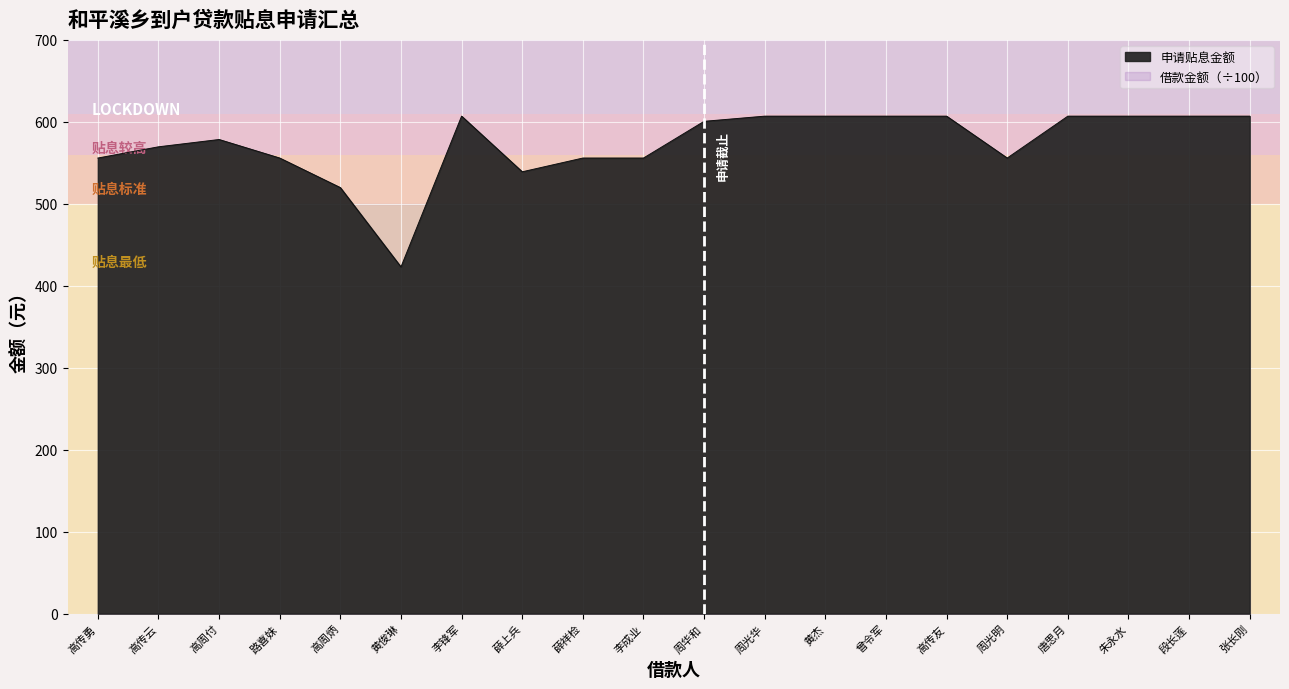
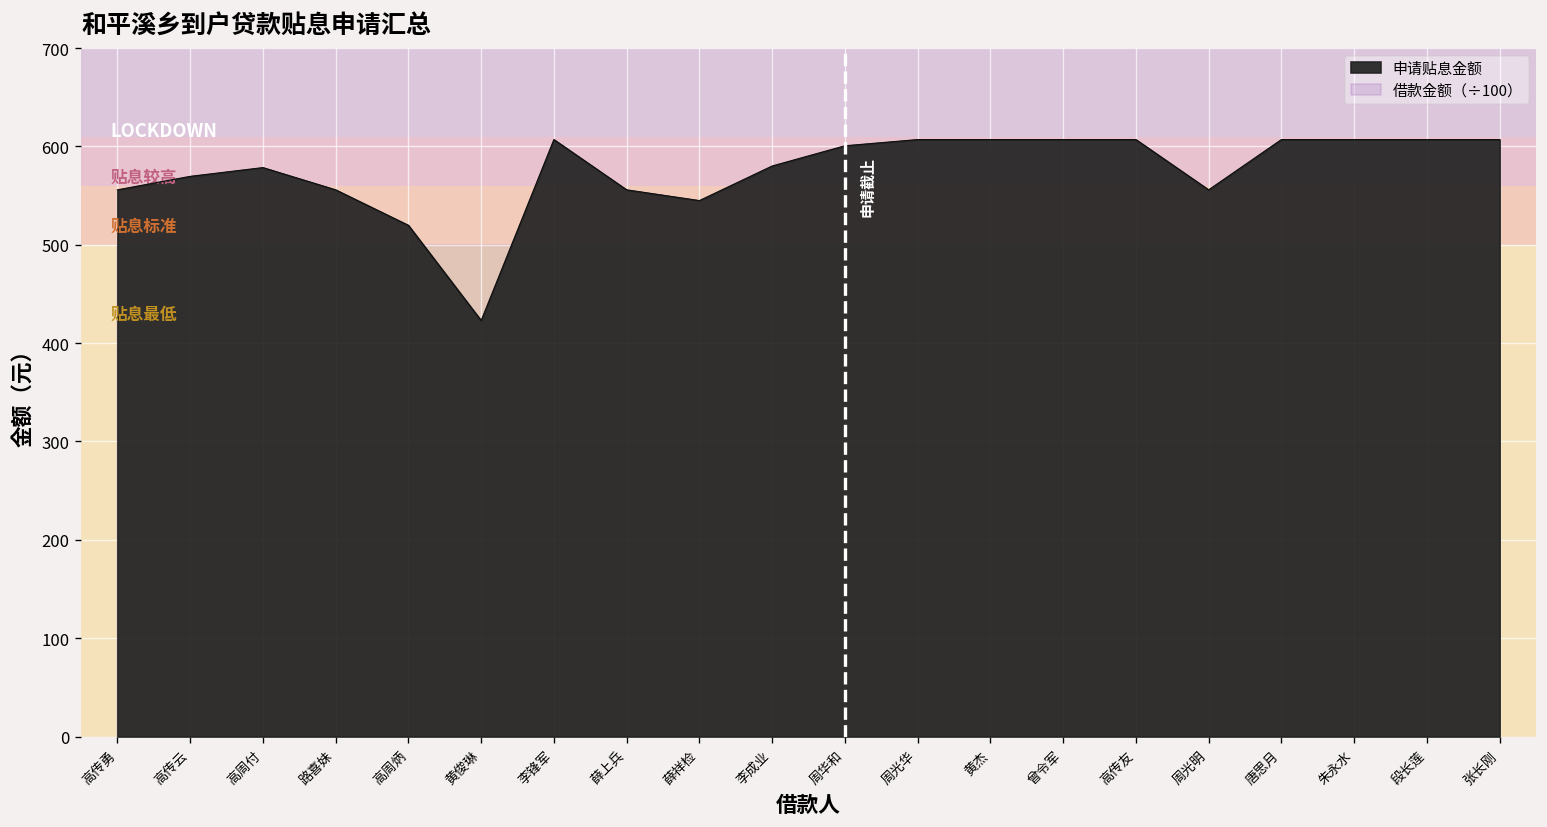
  {
    "申请贴息金额": {
      "高传勇": 560,
      "高传云": 570,
      "高周付": 580,
      "路喜妹": 560,
      "高周炳": 520,
      "黄俊琳": 420,
      "李锋军": 610,
-     "薛上兵": 540,
-     "薛祥检": 560,
-     "李成业": 560,
+     "薛上兵": 560,
+     "薛祥检": 540,
+     "李成业": 580,
      "周华和": 600,
      "周光华": 610,
      "黄杰": 610,
      "曾令军": 610,
      "高传友": 610,
      "周光明": 560,
      "唐思月": 610,
      "朱永水": 610,
      "段长莲": 610,
      "张长刚": 610
    },
    "借款金额（÷100）": {
      "高传勇": 500,
      "高传云": 500,
      "高周付": 500,
      "路喜妹": 500,
      "高周炳": 500,
      "黄俊琳": 500,
      "李锋军": 500,
      "薛上兵": 500,
      "薛祥检": 500,
      "李成业": 500,
      "周华和": 500,
      "周光华": 500,
      "黄杰": 500,
      "曾令军": 500,
      "高传友": 500,
      "周光明": 500,
      "唐思月": 500,
      "朱永水": 500,
      "段长莲": 500,
      "张长刚": 500
    }
  }
